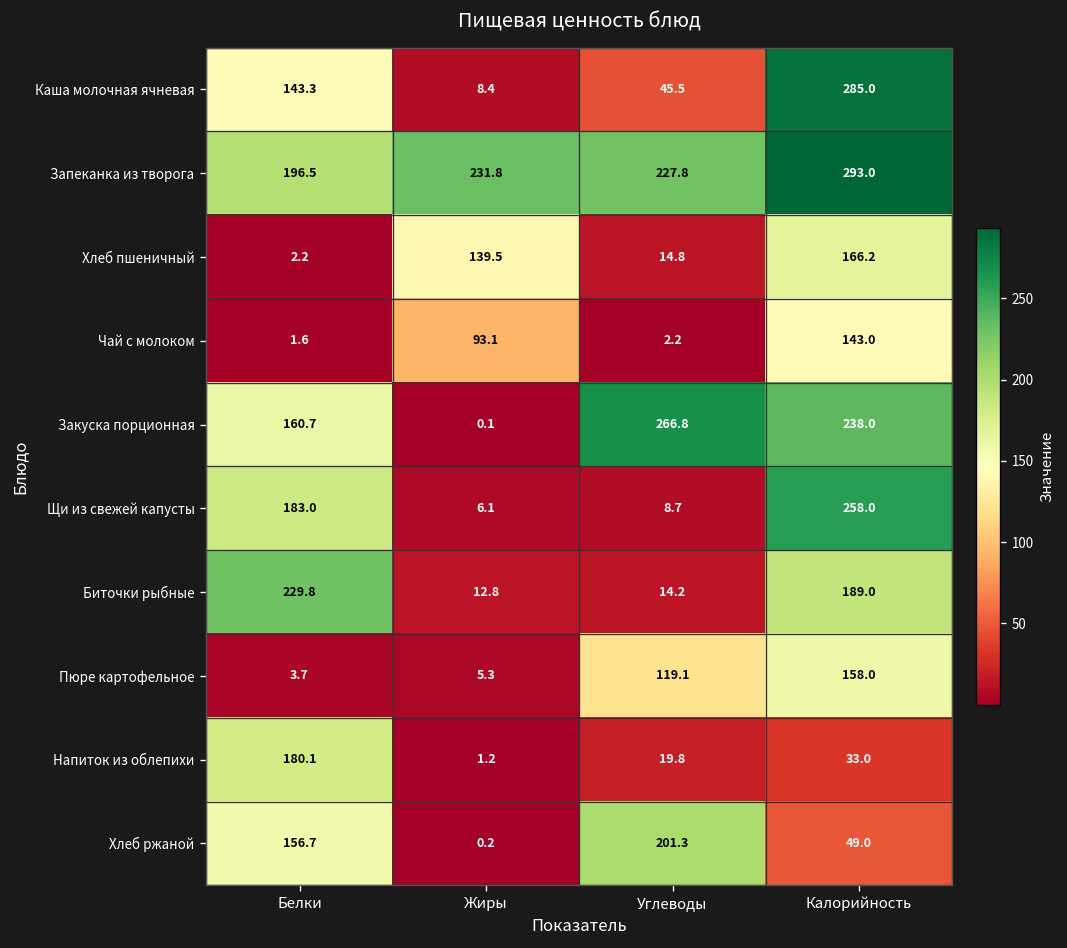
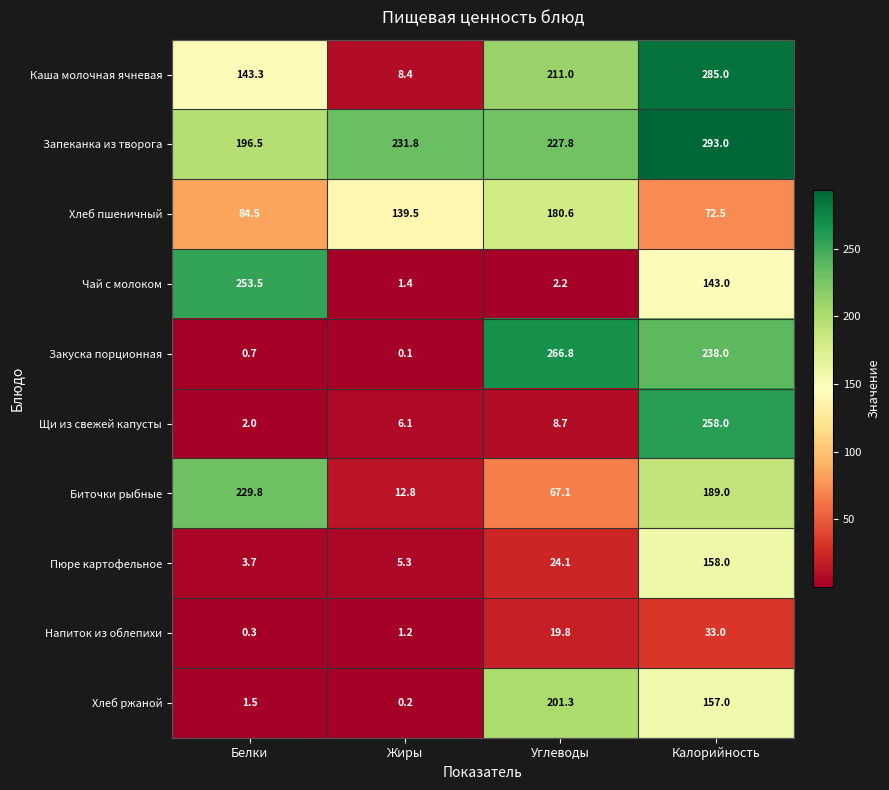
  {
    "Каша молочная ячневая": {
      "Белки": 143.3,
      "Жиры": 8.4,
-     "Углеводы": 45.5,
+     "Углеводы": 211.0,
      "Калорийность": 285.0
    },
    "Запеканка из творога": {
      "Белки": 196.5,
      "Жиры": 231.8,
      "Углеводы": 227.8,
      "Калорийность": 293.0
    },
    "Хлеб пшеничный": {
-     "Белки": 2.2,
+     "Белки": 84.5,
      "Жиры": 139.5,
-     "Углеводы": 14.8,
-     "Калорийность": 166.2
+     "Углеводы": 180.6,
+     "Калорийность": 72.5
    },
    "Чай с молоком": {
-     "Белки": 1.6,
-     "Жиры": 93.1,
+     "Белки": 253.5,
+     "Жиры": 1.4,
      "Углеводы": 2.2,
      "Калорийность": 143.0
    },
    "Закуска порционная": {
-     "Белки": 160.7,
+     "Белки": 0.7,
      "Жиры": 0.1,
      "Углеводы": 266.8,
      "Калорийность": 238.0
    },
    "Щи из свежей капусты": {
-     "Белки": 183.0,
+     "Белки": 2.0,
      "Жиры": 6.1,
      "Углеводы": 8.7,
      "Калорийность": 258.0
    },
    "Биточки рыбные": {
      "Белки": 229.8,
      "Жиры": 12.8,
-     "Углеводы": 14.2,
+     "Углеводы": 67.1,
      "Калорийность": 189.0
    },
    "Пюре картофельное": {
      "Белки": 3.7,
      "Жиры": 5.3,
-     "Углеводы": 119.1,
+     "Углеводы": 24.1,
      "Калорийность": 158.0
    },
    "Напиток из облепихи": {
-     "Белки": 180.1,
+     "Белки": 0.3,
      "Жиры": 1.2,
      "Углеводы": 19.8,
      "Калорийность": 33.0
    },
    "Хлеб ржаной": {
-     "Белки": 156.7,
+     "Белки": 1.5,
      "Жиры": 0.2,
      "Углеводы": 201.3,
-     "Калорийность": 49.0
+     "Калорийность": 157.0
    }
  }
